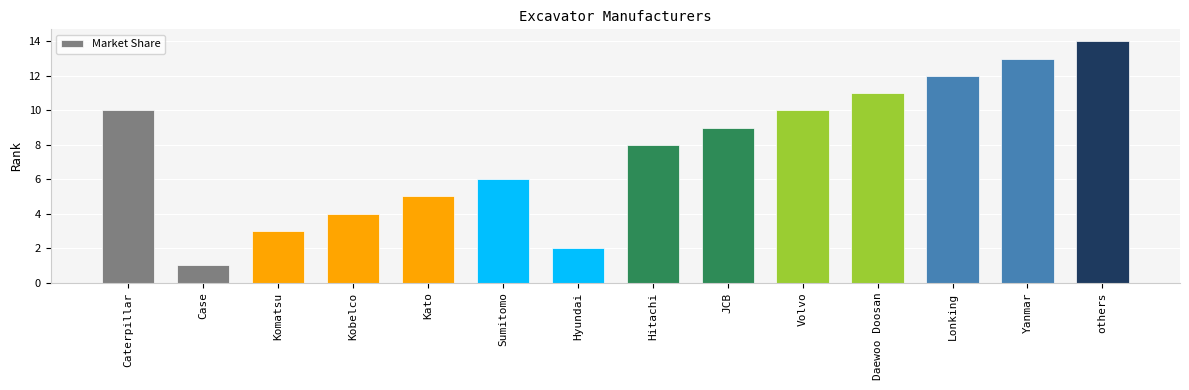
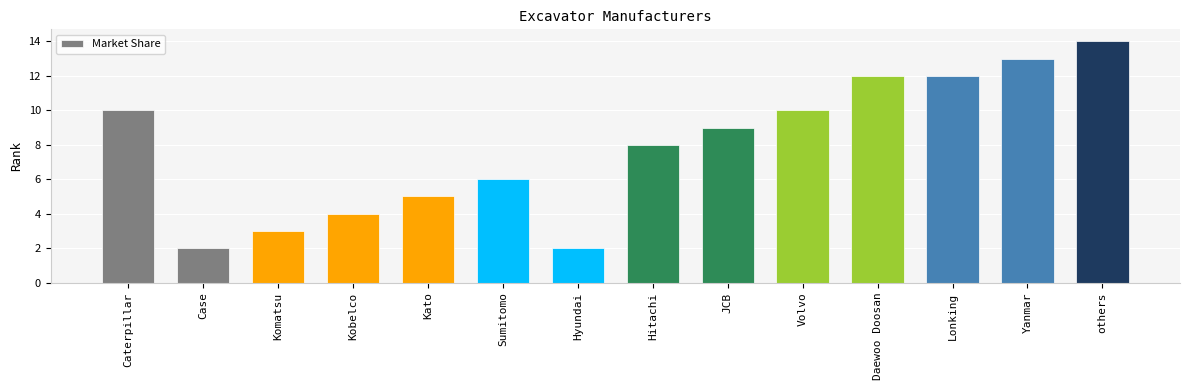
  {
    "Caterpillar": 10,
-   "Case": 1,
+   "Case": 2,
    "Komatsu": 3,
    "Kobelco": 4,
    "Kato": 5,
    "Sumitomo": 6,
    "Hyundai": 2,
    "Hitachi": 8,
    "JCB": 9,
    "Volvo": 10,
-   "Daewoo Doosan": 11,
+   "Daewoo Doosan": 12,
    "Lonking": 12,
    "Yanmar": 13,
    "others": 14
  }
